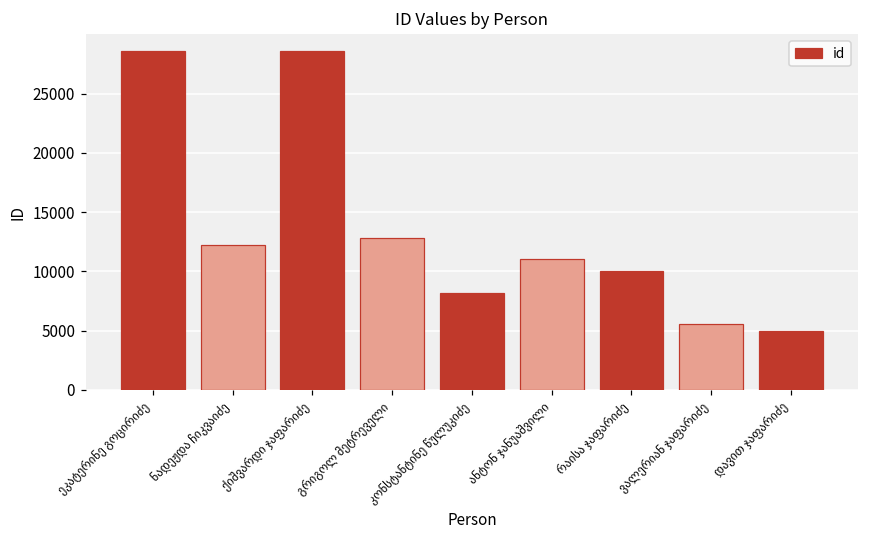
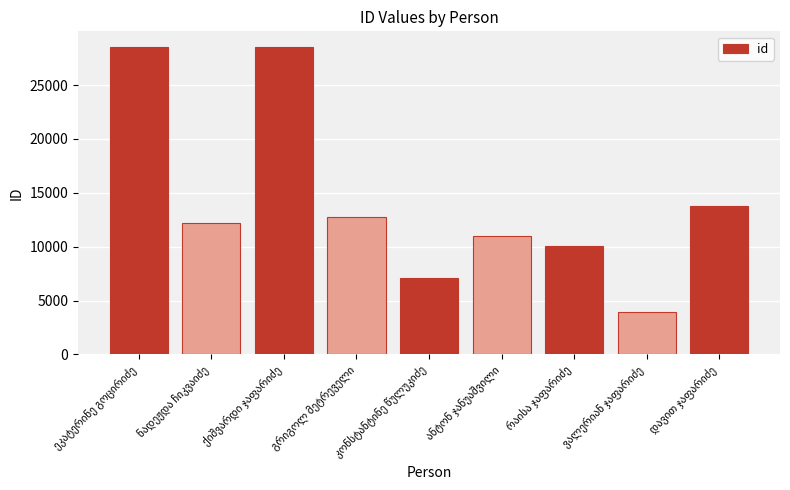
  {
    "ეკატერინე გოცირიძე": 28600,
    "ნადეჟდა ჩიკვაიძე": 12200,
    "ქიშვარდი ჯაფარიძე": 28600,
    "გრიგოლ მეტრეველი": 12800,
-   "კონსტანტინე წულუკიძე": 8200,
+   "კონსტანტინე წულუკიძე": 7100,
    "ანტონ ჯანუაშვილი": 11000,
    "რაისა ჯაფარიძე": 10000,
-   "ვალერიან ჯაფარიძე": 5600,
-   "დავით ჯაფარიძე": 5000
+   "ვალერიან ჯაფარიძე": 4000,
+   "დავით ჯაფარიძე": 13800
  }
